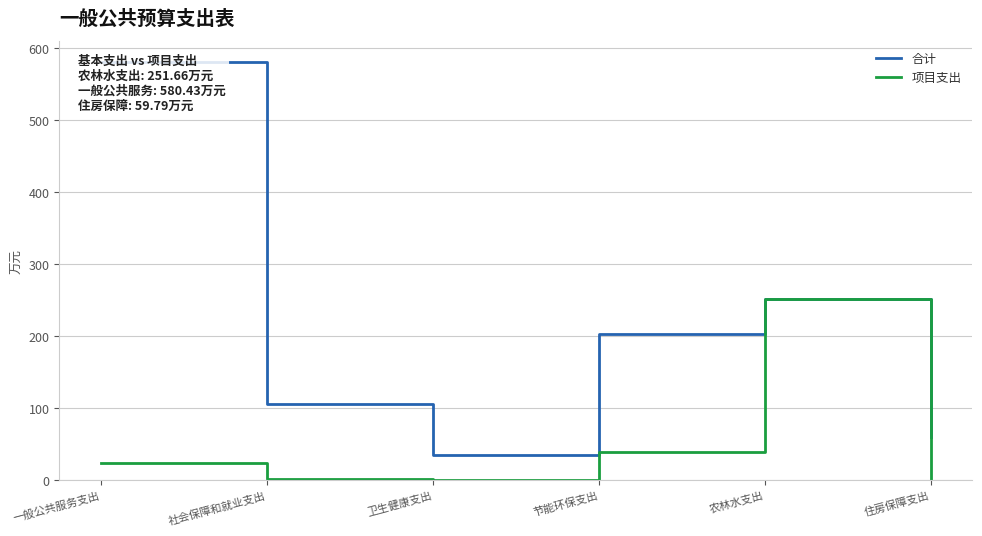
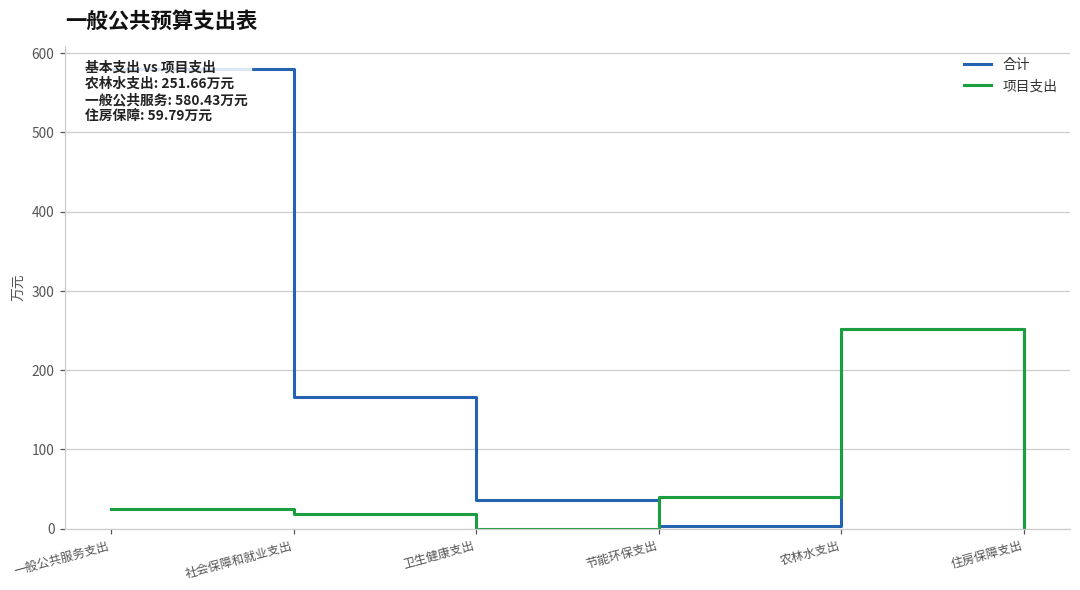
  {
    "合计": {
-     "社会保障和就业支出": 110,
+     "社会保障和就业支出": 170,
      "卫生健康支出": 40,
-     "节能环保支出": 200,
+     "节能环保支出": 0,
      "住房保障支出": 60
    },
    "项目支出": {
      "一般公共服务支出": 20,
-     "社会保障和就业支出": 0,
+     "社会保障和就业支出": 20,
      "卫生健康支出": 0,
      "节能环保支出": 40,
      "住房保障支出": 0
    }
  }
